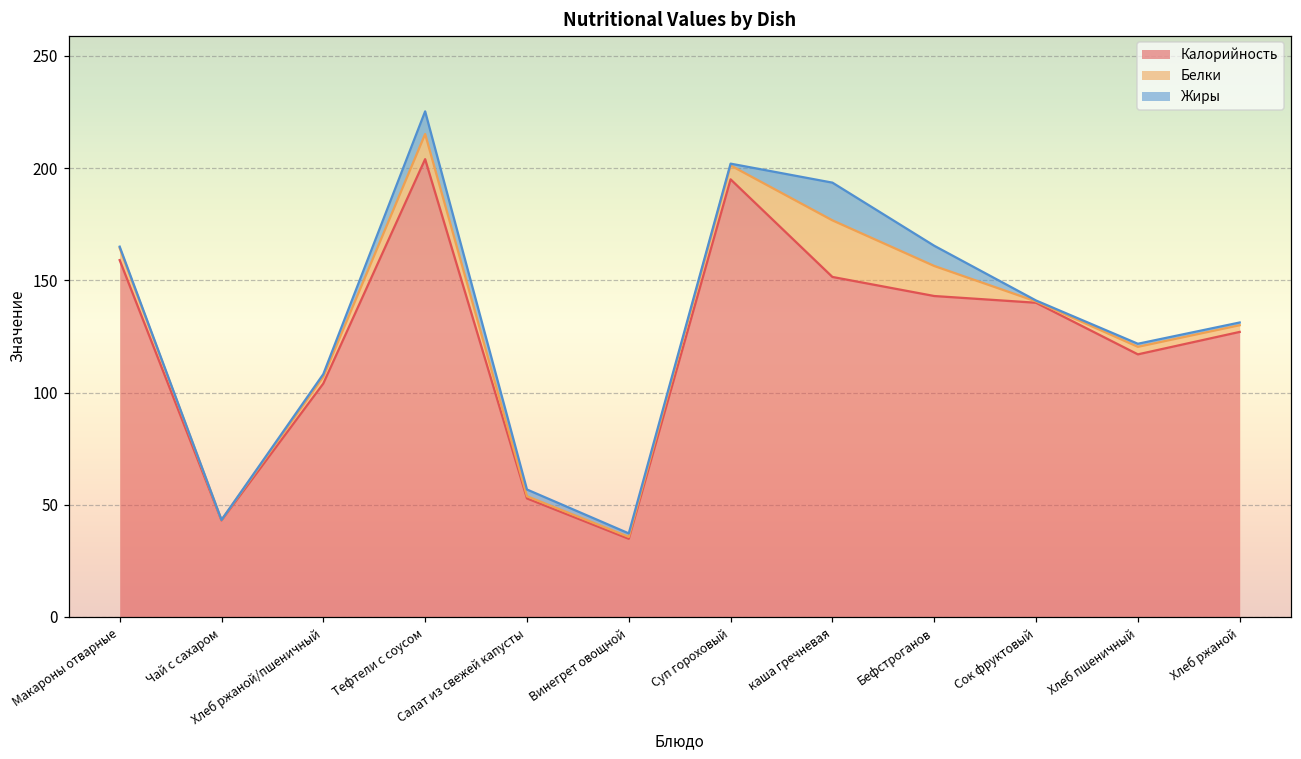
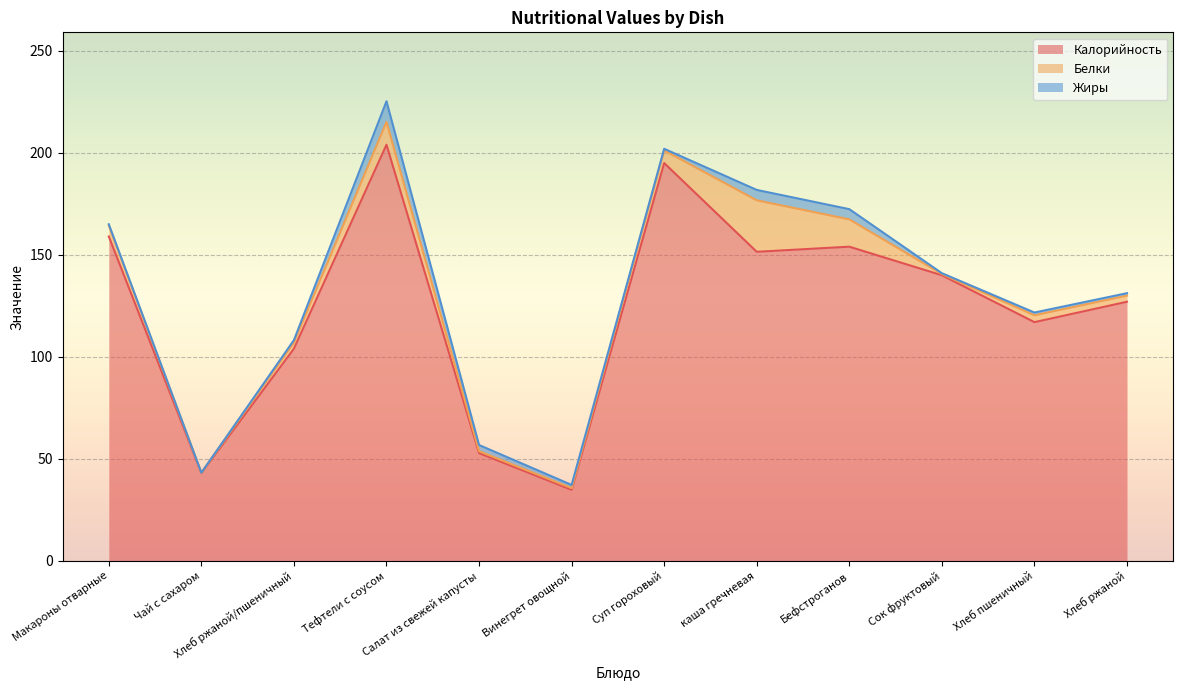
  {
    "Калорийность": {
      "Макароны отварные": 159,
      "Хлеб ржаной/пшеничный": 104,
      "Тефтели с соусом": 204,
      "Суп гороховый": 195,
      "каша гречневая": 152,
-     "Бефстроганов": 143,
+     "Бефстроганов": 154,
      "Хлеб пшеничный": 117,
      "Хлеб ржаной": 127
    },
    "Белки": {
      "Тефтели с соусом": 11,
      "каша гречневая": 25,
      "Бефстроганов": 13,
      "Хлеб пшеничный": 3
    },
    "Жиры": {
      "Тефтели с соусом": 10,
      "Салат из свежей капусты": 3,
      "Винегрет овощной": 2,
-     "каша гречневая": 17,
-     "Бефстроганов": 9,
+     "каша гречневая": 5,
+     "Бефстроганов": 5,
      "Хлеб пшеничный": 1
    }
  }
